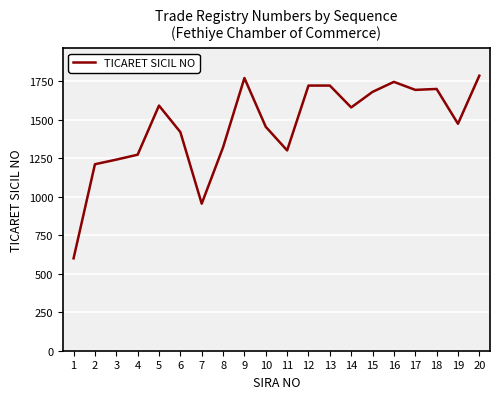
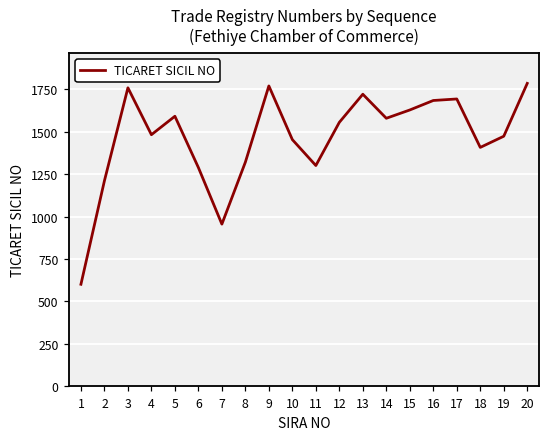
  {
    "1": 600,
    "2": 1210,
-   "3": 1240,
-   "4": 1270,
+   "3": 1760,
+   "4": 1480,
    "5": 1590,
-   "6": 1420,
+   "6": 1290,
    "7": 960,
    "8": 1320,
    "9": 1770,
    "10": 1450,
    "11": 1300,
-   "12": 1720,
+   "12": 1560,
    "13": 1720,
    "14": 1580,
-   "15": 1680,
-   "16": 1750,
+   "15": 1630,
+   "16": 1690,
    "17": 1690,
-   "18": 1700,
+   "18": 1410,
    "19": 1470,
    "20": 1790
  }
